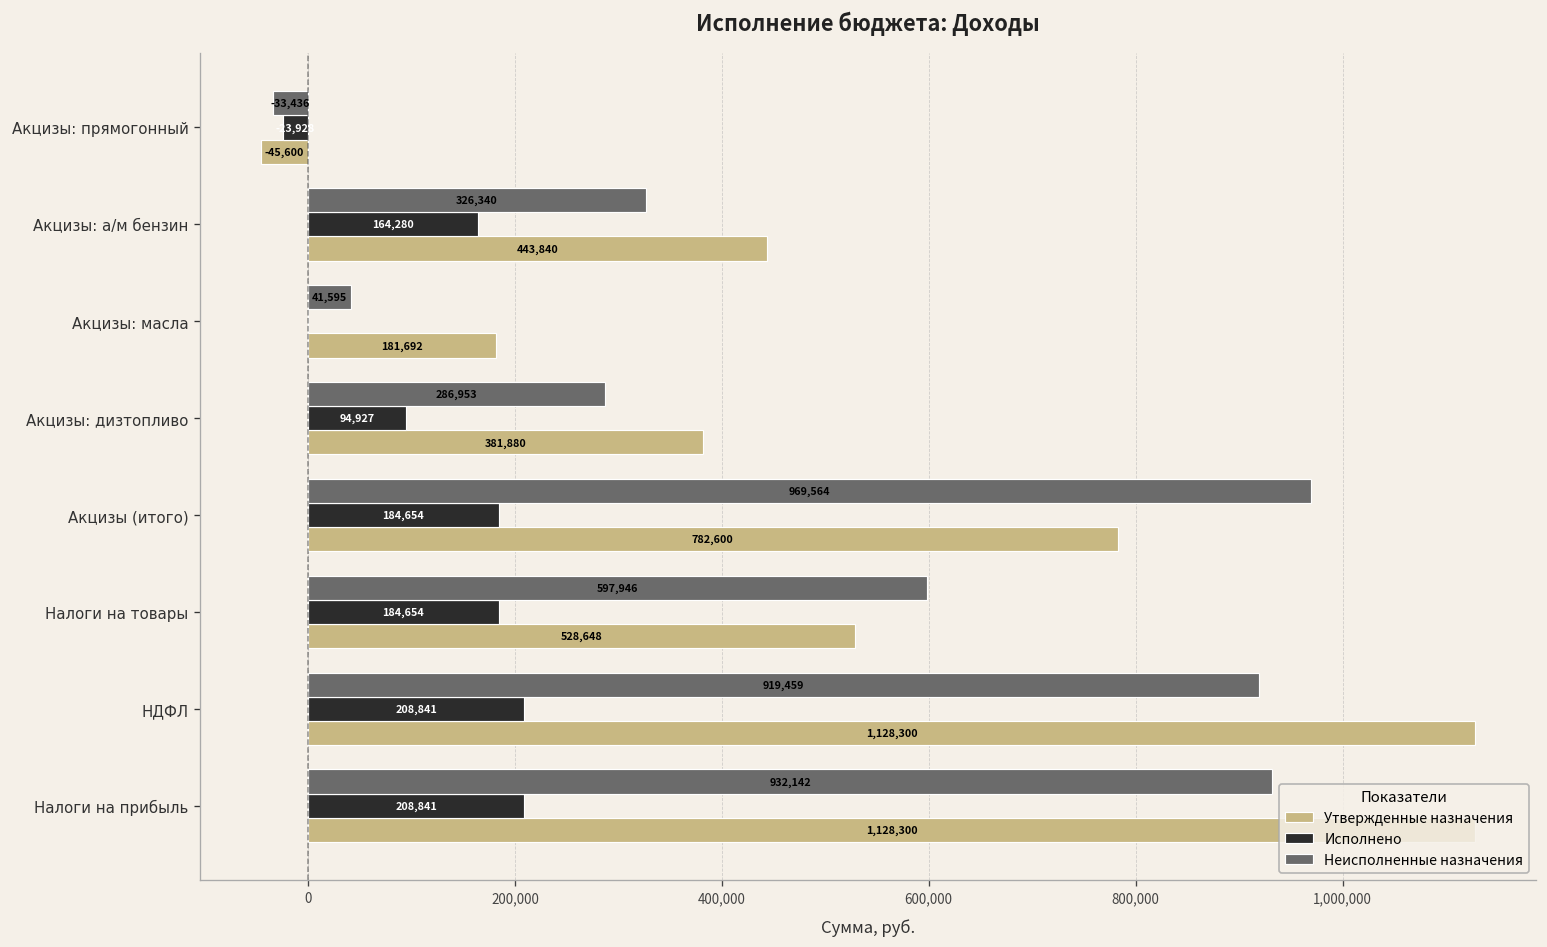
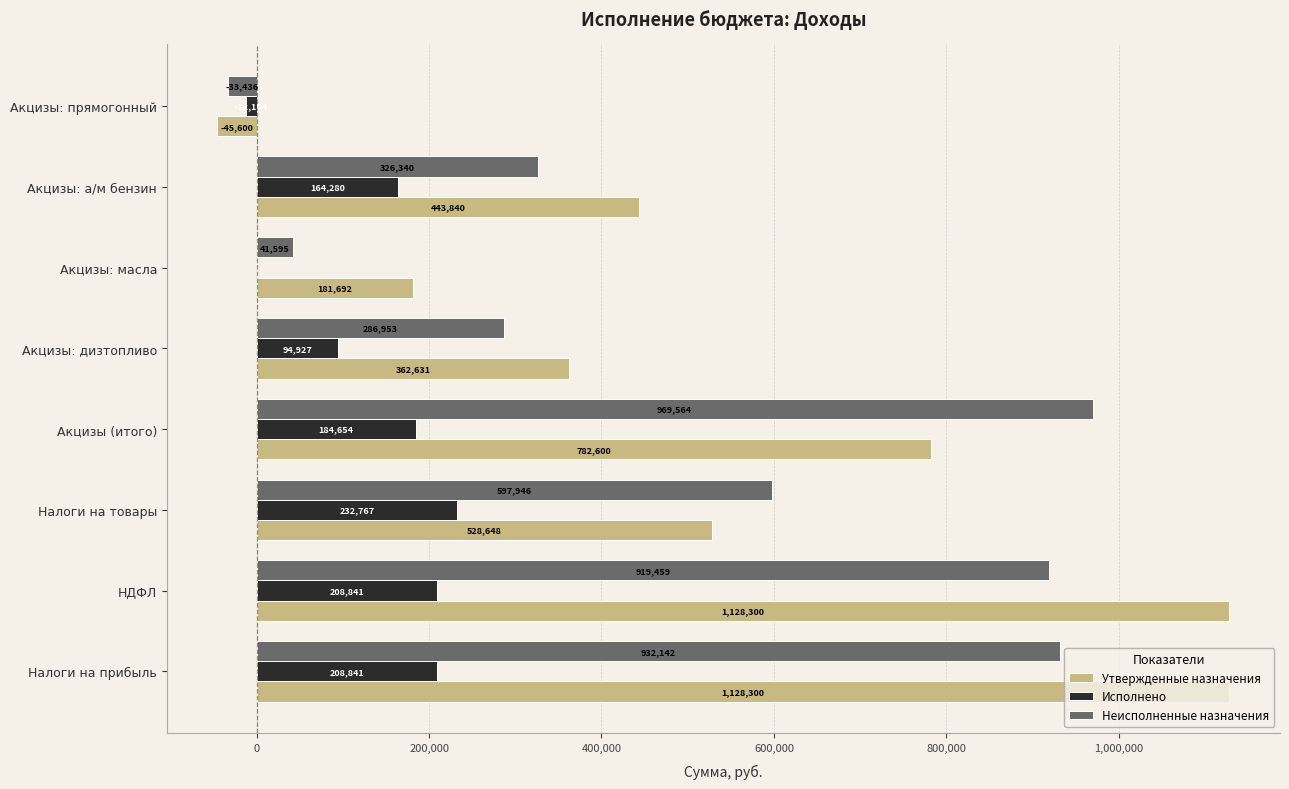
  {
    "Утвержденные назначения": {
      "Акцизы: прямогонный": "-45,600",
      "Акцизы: а/м бензин": "443,840",
      "Акцизы: масла": "181,692",
-     "Акцизы: дизтопливо": "381,880",
+     "Акцизы: дизтопливо": "362,631",
      "Акцизы (итого)": "782,600",
      "Налоги на товары": "528,648",
      "НДФЛ": "1,128,300"
    },
    "Исполнено": {
-     "Акцизы: прямогонный": "-20,000",
+     "Акцизы: прямогонный": "-10,000",
      "Акцизы: а/м бензин": "164,280",
      "Акцизы: дизтопливо": "94,927",
      "Акцизы (итого)": "184,654",
-     "Налоги на товары": "184,654",
+     "Налоги на товары": "232,767",
      "НДФЛ": "208,841",
      "Налоги на прибыль": "208,841"
    },
    "Неисполненные назначения": {
      "Акцизы: прямогонный": "-33,436",
      "Акцизы: а/м бензин": "326,340",
      "Акцизы: масла": "41,595",
      "Акцизы: дизтопливо": "286,953",
      "Акцизы (итого)": "969,564",
      "Налоги на товары": "597,946",
      "НДФЛ": "919,459",
      "Налоги на прибыль": "932,142"
    }
  }
